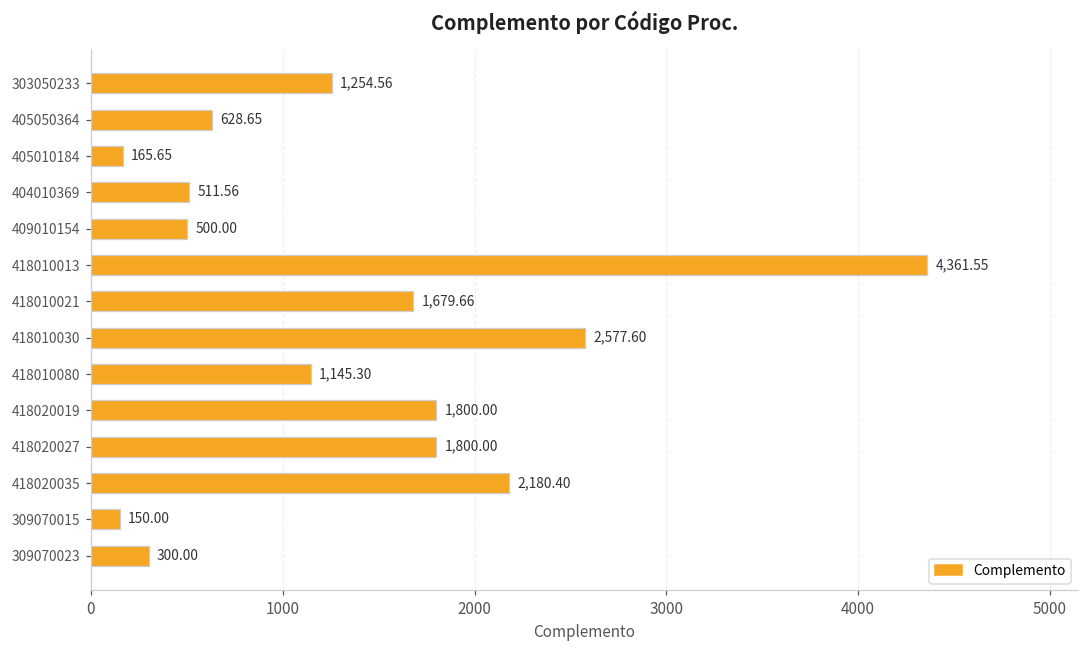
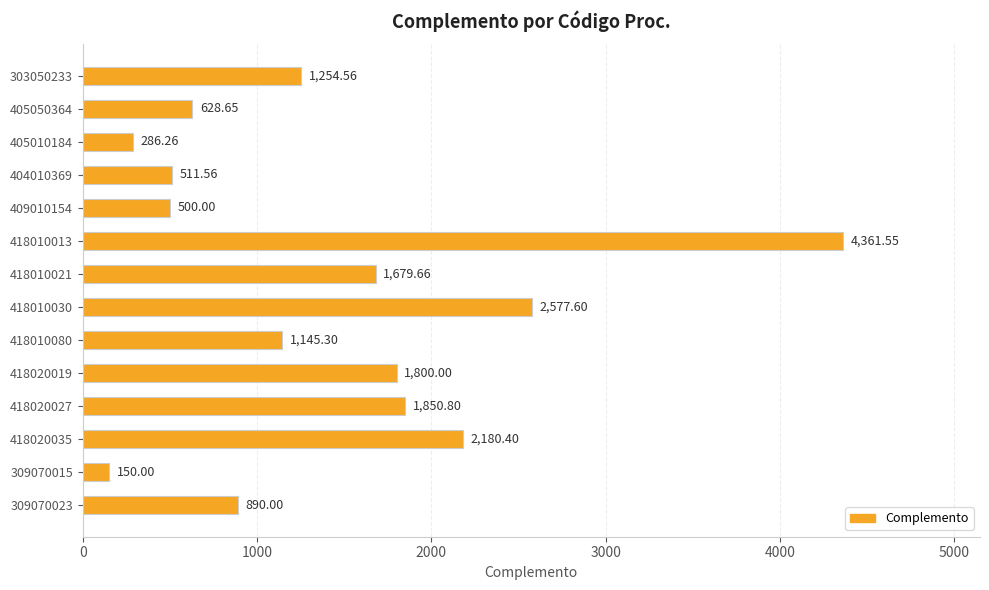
  {
    "303050233": "1,254.56",
    "405050364": "628.65",
-   "405010184": "165.65",
+   "405010184": "286.26",
    "404010369": "511.56",
    "409010154": "500.00",
    "418010013": "4,361.55",
    "418010021": "1,679.66",
    "418010030": "2,577.60",
    "418010080": "1,145.30",
    "418020019": "1,800.00",
-   "418020027": "1,800.00",
+   "418020027": "1,850.80",
    "418020035": "2,180.40",
    "309070015": "150.00",
-   "309070023": "300.00"
+   "309070023": "890.00"
  }
